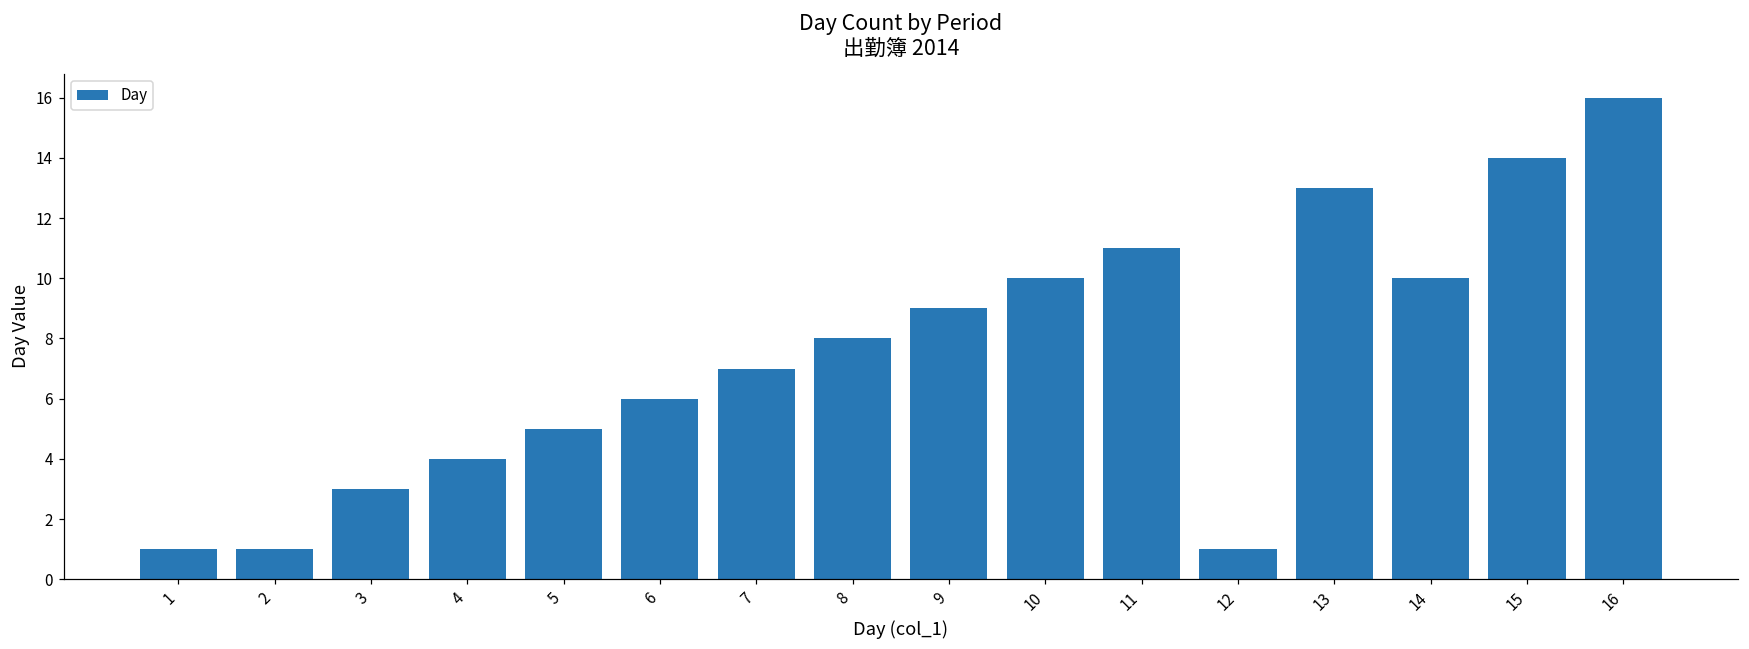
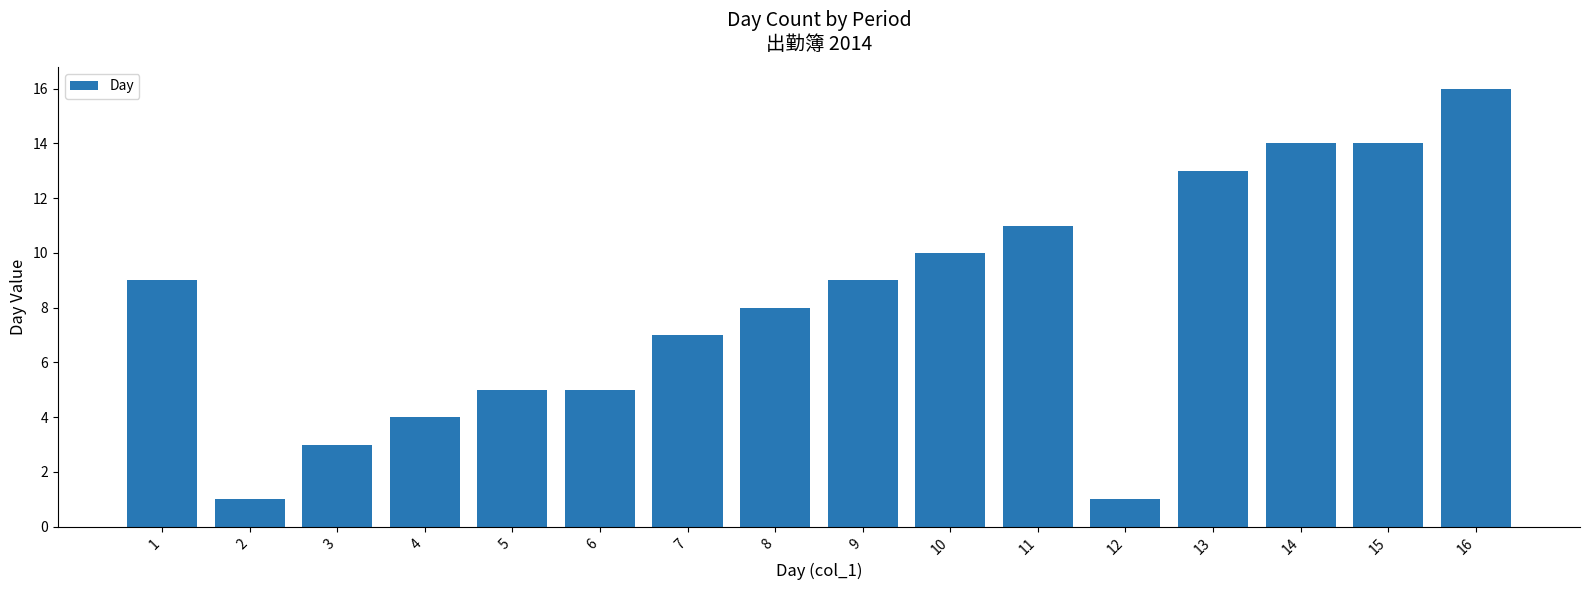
  {
-   "1": 1,
+   "1": 9,
    "2": 1,
    "3": 3,
    "4": 4,
    "5": 5,
-   "6": 6,
+   "6": 5,
    "7": 7,
    "8": 8,
    "9": 9,
    "10": 10,
    "11": 11,
    "12": 1,
    "13": 13,
-   "14": 10,
+   "14": 14,
    "15": 14,
    "16": 16
  }
